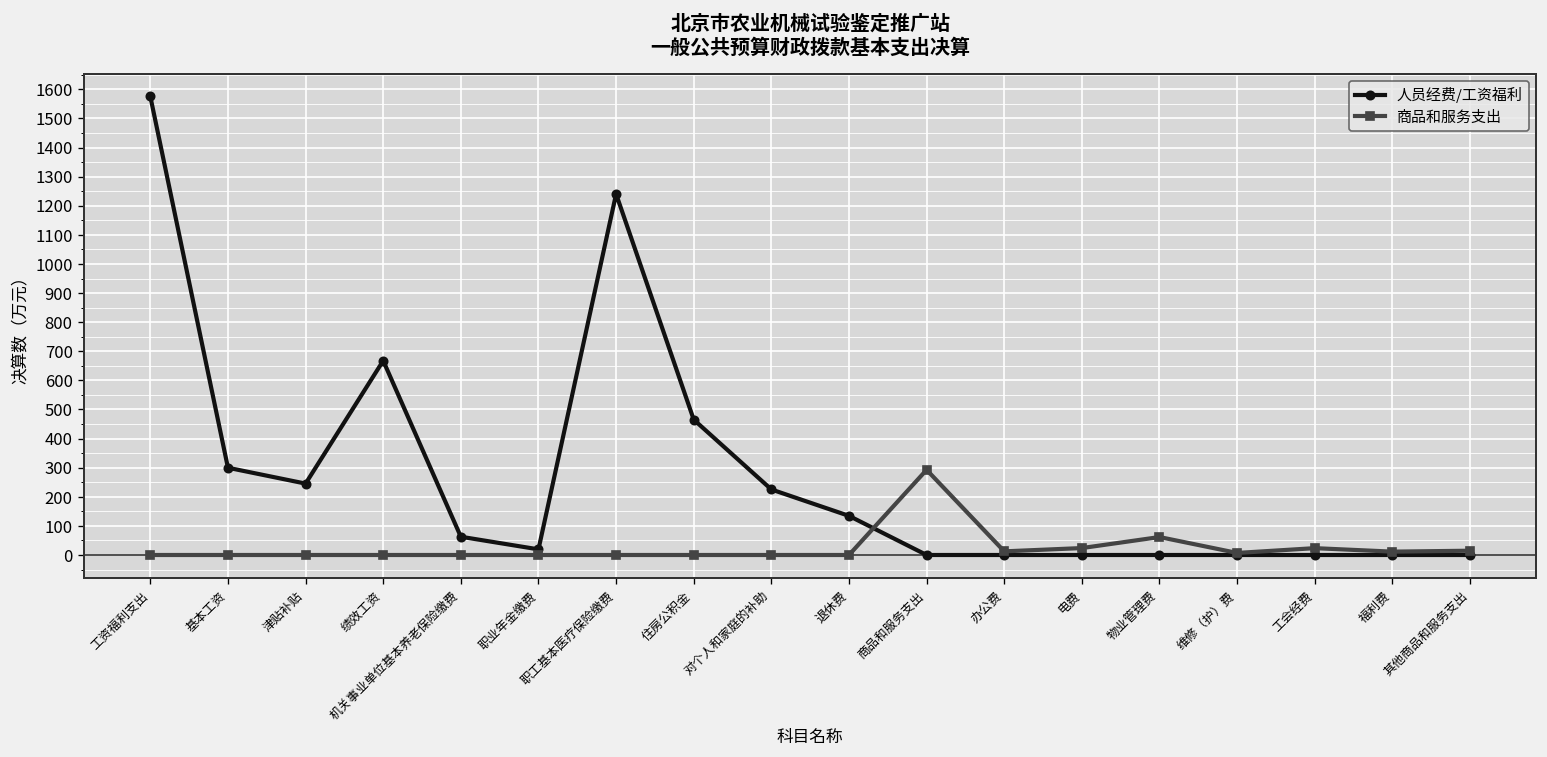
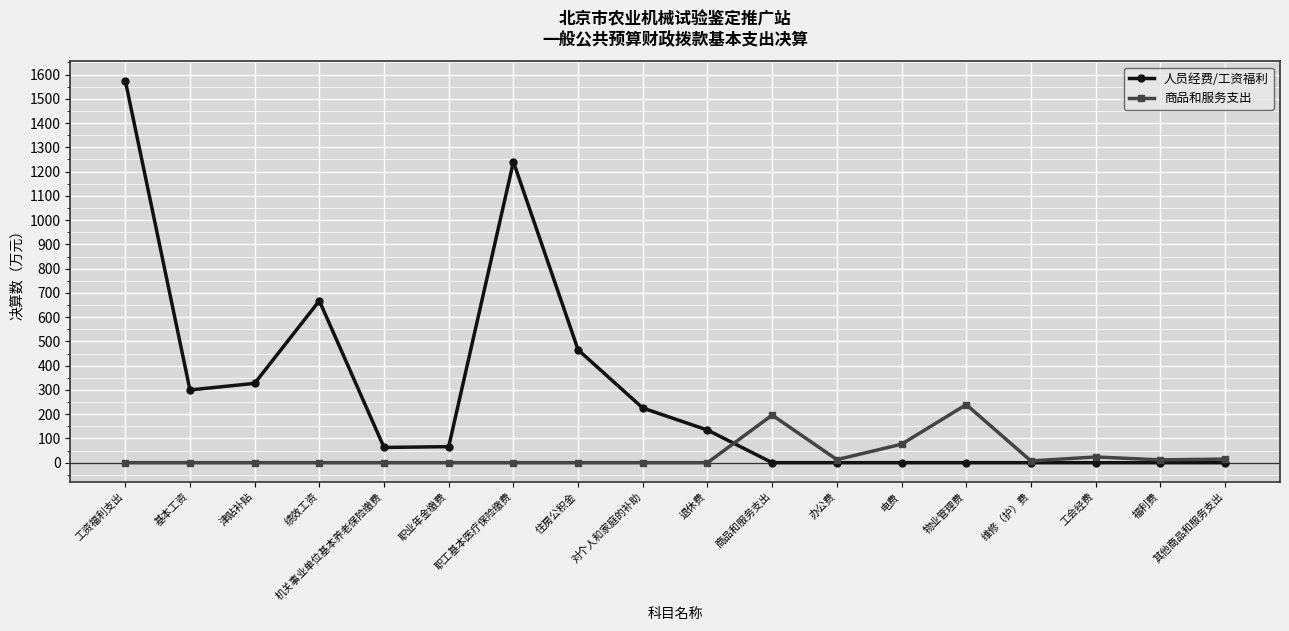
  {
    "人员经费/工资福利": {
      "工资福利支出": 1580,
      "基本工资": 300,
-     "津贴补贴": 250,
+     "津贴补贴": 330,
      "绩效工资": 670,
      "机关事业单位基本养老保险缴费": 60,
-     "职业年金缴费": 20,
+     "职业年金缴费": 70,
      "职工基本医疗保险缴费": 1240,
      "住房公积金": 470,
      "对个人和家庭的补助": 230,
      "退休费": 130,
      "商品和服务支出": 0,
      "办公费": 0,
      "电费": 0,
      "物业管理费": 0,
      "工会经费": 0,
      "福利费": 0,
      "其他商品和服务支出": 0
    },
    "商品和服务支出": {
      "工资福利支出": 0,
      "基本工资": 0,
      "津贴补贴": 0,
      "绩效工资": 0,
      "机关事业单位基本养老保险缴费": 0,
      "职业年金缴费": 0,
      "职工基本医疗保险缴费": 0,
      "住房公积金": 0,
      "对个人和家庭的补助": 0,
      "退休费": 0,
-     "商品和服务支出": 290,
+     "商品和服务支出": 200,
      "办公费": 10,
-     "电费": 20,
-     "物业管理费": 60,
+     "电费": 80,
+     "物业管理费": 240,
      "工会经费": 20,
      "福利费": 10,
      "其他商品和服务支出": 10
    }
  }
